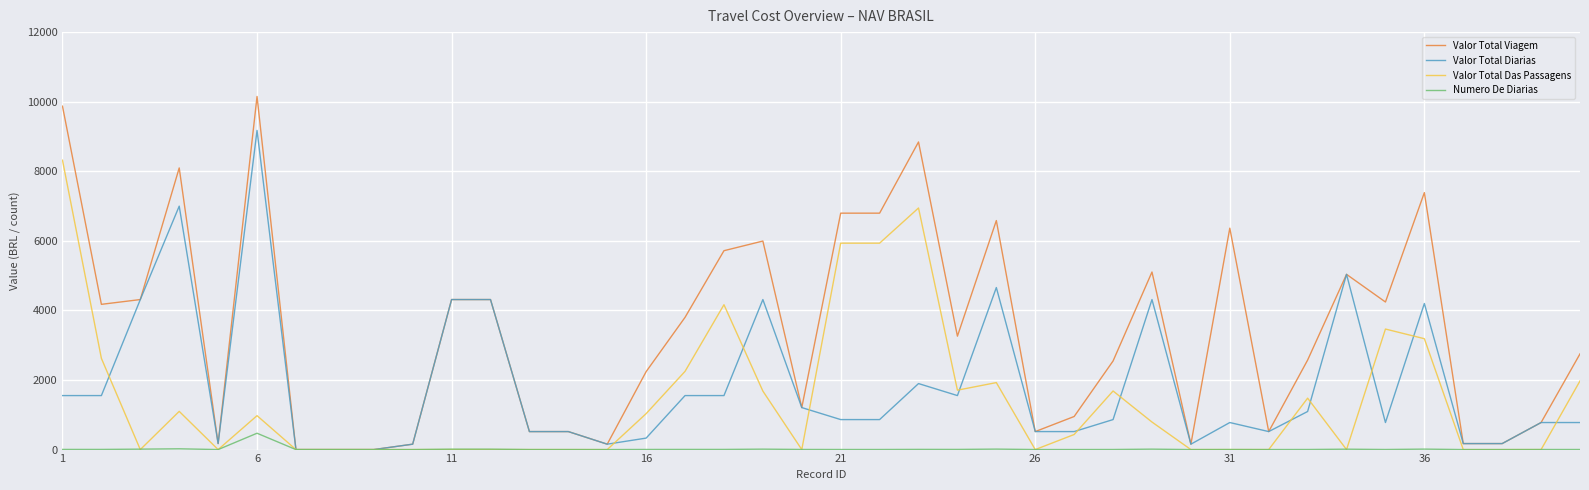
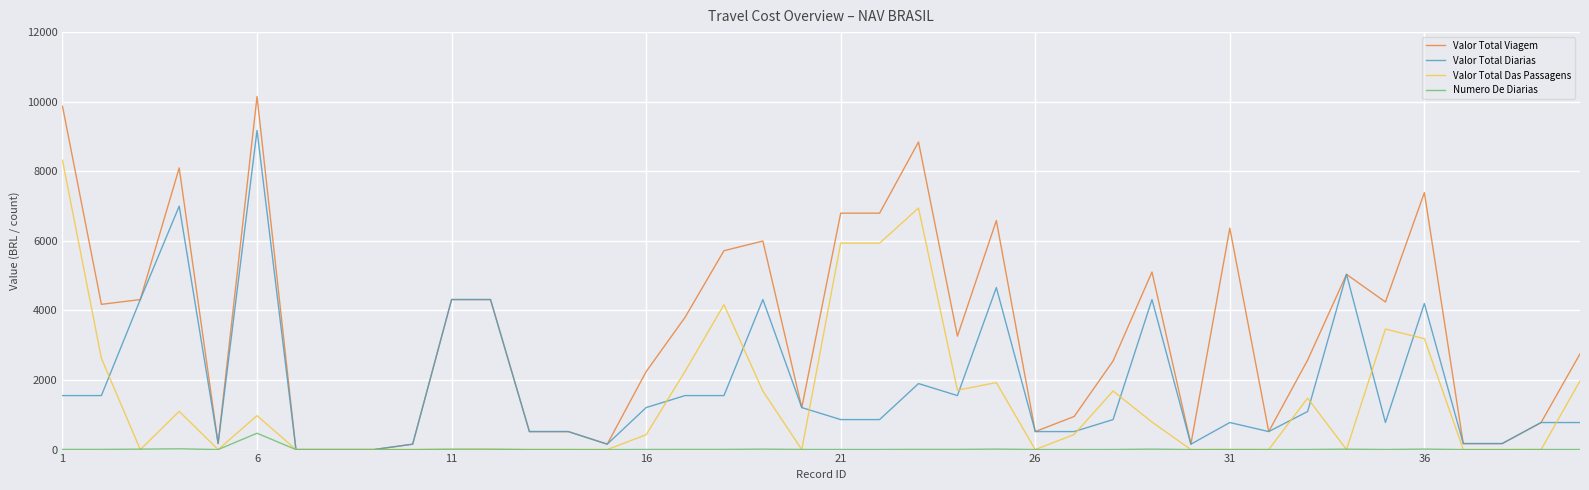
  {
    "Valor Total Viagem": {
      "1": 9900,
      "6": 10100,
      "16": 2200,
      "21": 6800,
      "31": 6400,
      "36": 7400
    },
    "Valor Total Diarias": {
      "1": 1600,
      "6": 9200,
-     "16": 300,
+     "16": 1200,
      "21": 900,
      "31": 800,
      "36": 4200
    },
    "Valor Total Das Passagens": {
      "1": 8300,
      "6": 1000,
-     "16": 1000,
+     "16": 400,
      "21": 5900,
      "36": 3200
    },
    "Numero De Diarias": {
      "1": 0,
      "6": 500,
      "16": 0,
      "21": 0,
      "36": 0
    }
  }
